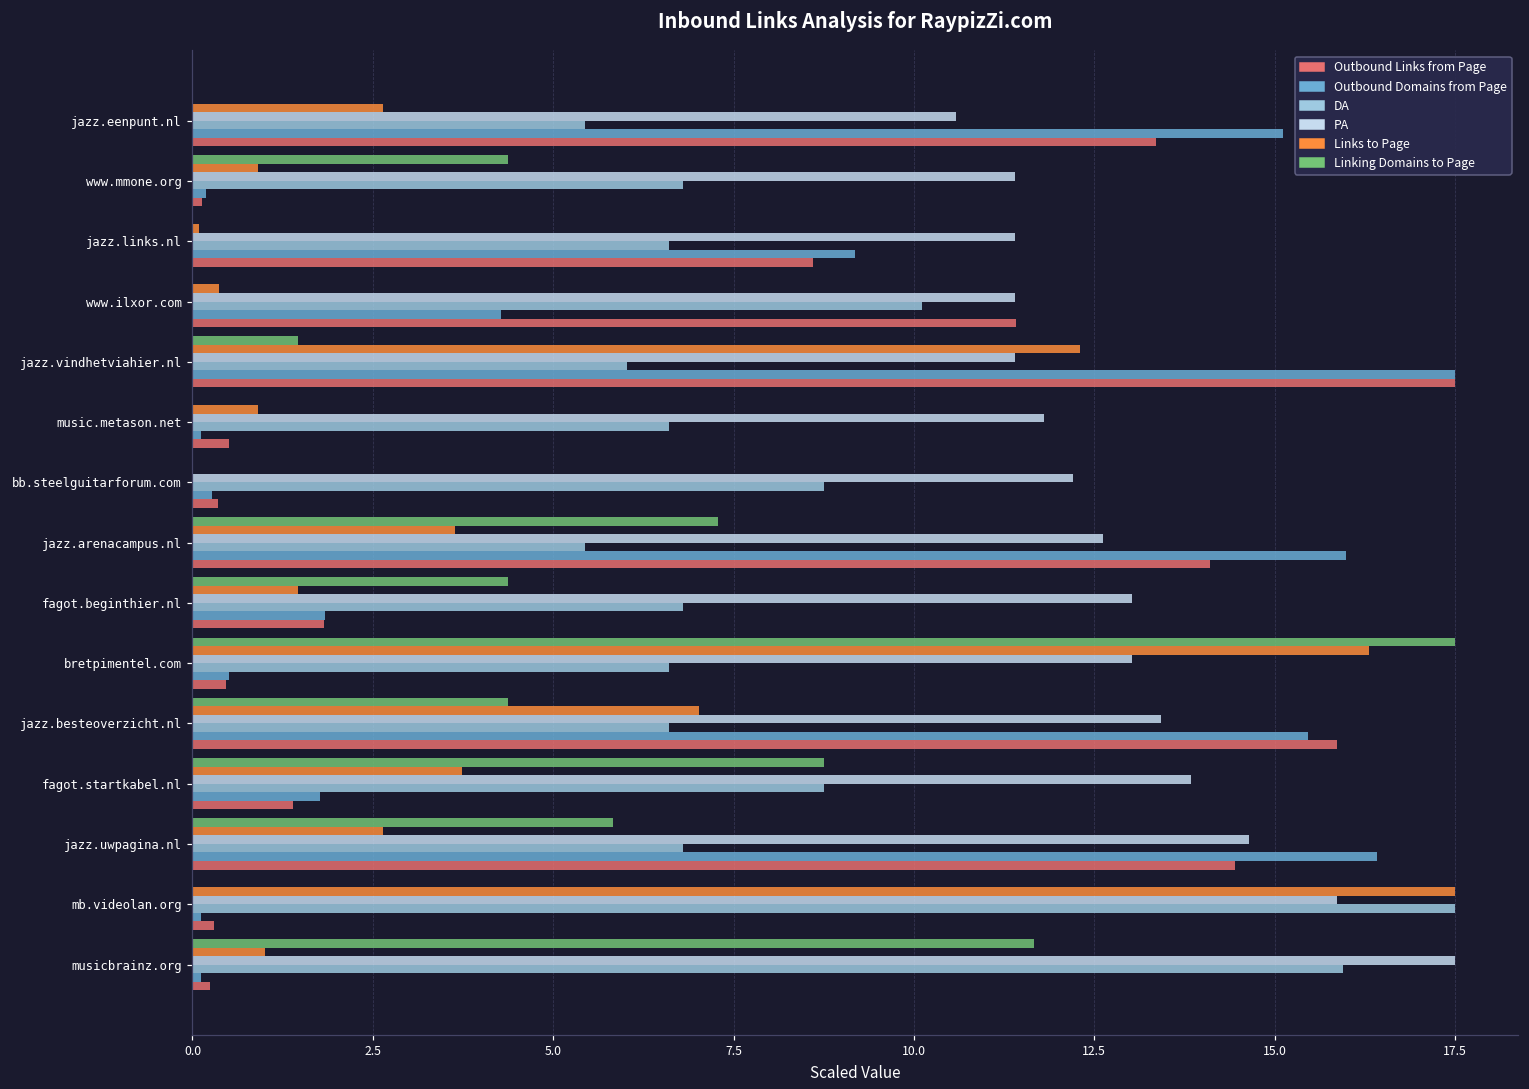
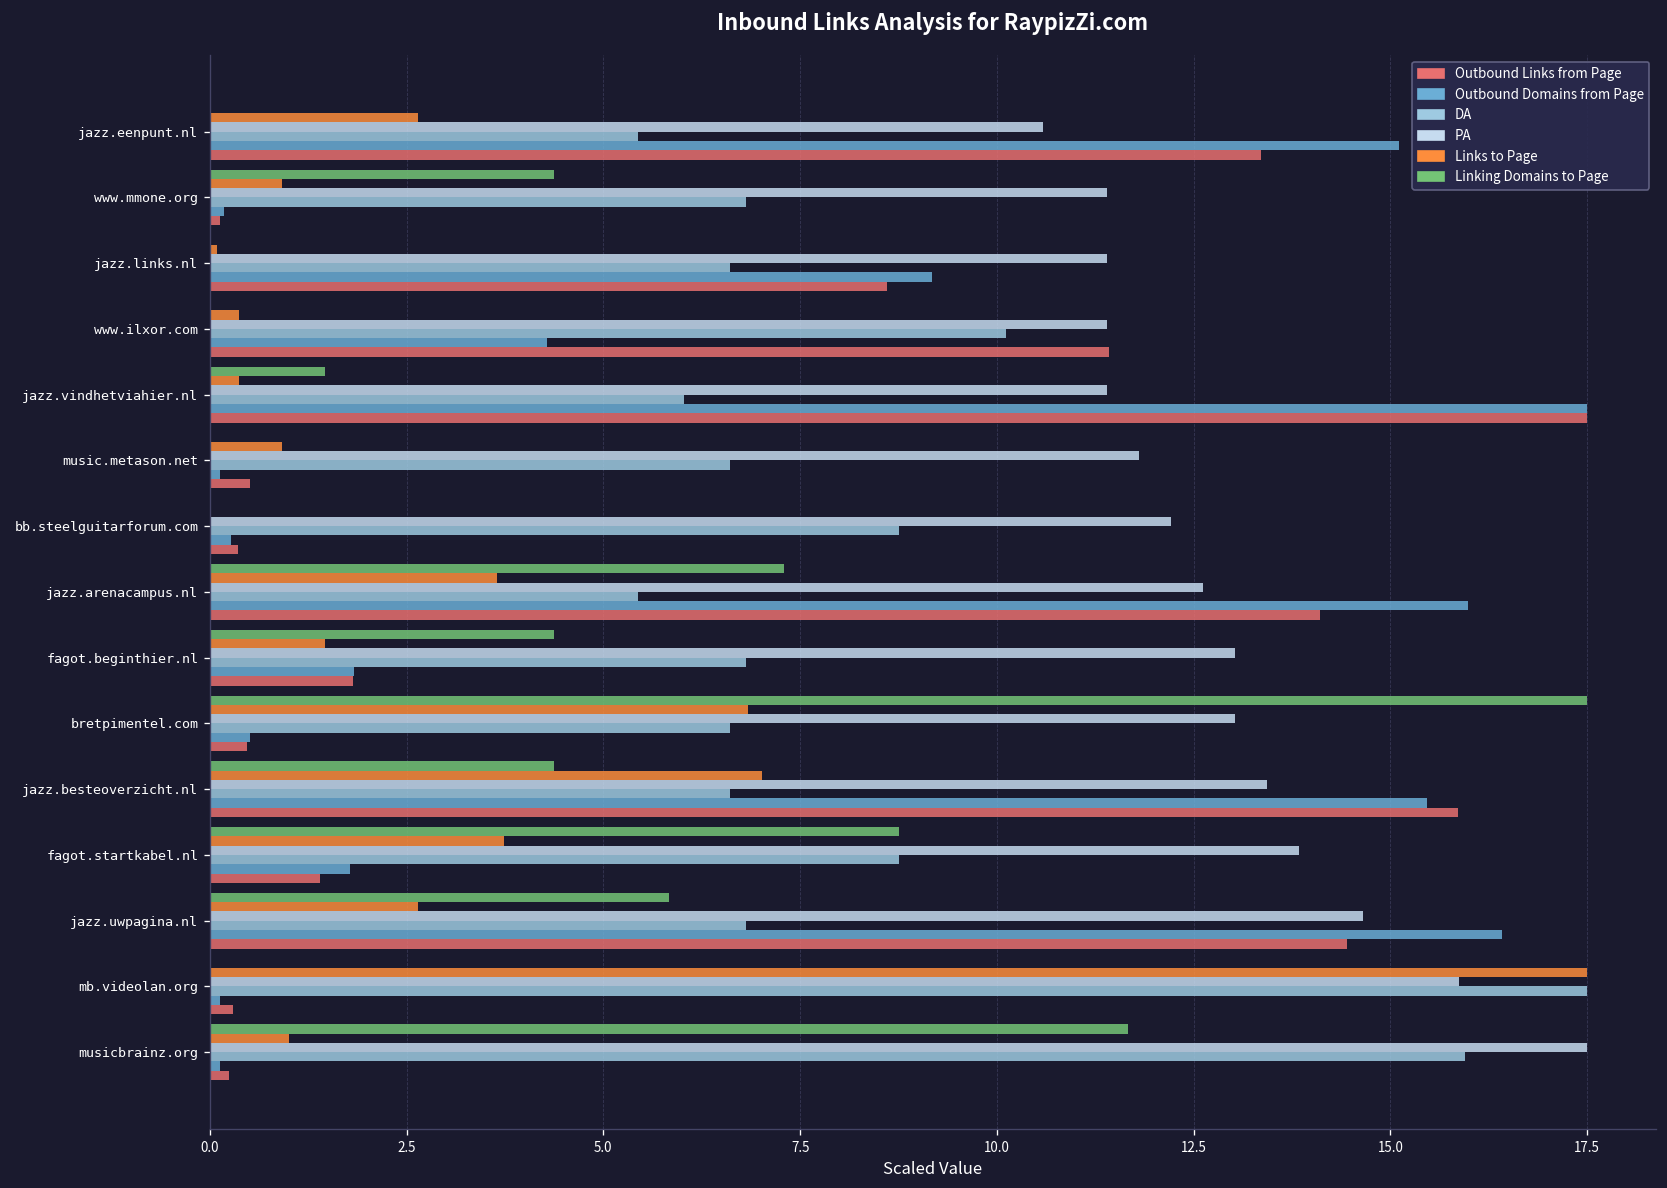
  {
    "Outbound Links from Page": {
      "jazz.eenpunt.nl": 13.4,
      "www.mmone.org": 0.1,
      "jazz.links.nl": 8.6,
      "www.ilxor.com": 11.4,
      "jazz.vindhetviahier.nl": 17.5,
      "music.metason.net": 0.5,
      "bb.steelguitarforum.com": 0.4,
      "jazz.arenacampus.nl": 14.1,
      "fagot.beginthier.nl": 1.8,
      "bretpimentel.com": 0.5,
      "jazz.besteoverzicht.nl": 15.9,
      "fagot.startkabel.nl": 1.4,
      "jazz.uwpagina.nl": 14.4,
      "mb.videolan.org": 0.3,
      "musicbrainz.org": 0.2
    },
    "Links to Page": {
      "jazz.eenpunt.nl": 2.6,
      "www.mmone.org": 0.9,
      "jazz.links.nl": 0.1,
      "www.ilxor.com": 0.4,
-     "jazz.vindhetviahier.nl": 12.3,
+     "jazz.vindhetviahier.nl": 0.4,
      "music.metason.net": 0.9,
      "bb.steelguitarforum.com": 0.0,
      "jazz.arenacampus.nl": 3.6,
      "fagot.beginthier.nl": 1.5,
-     "bretpimentel.com": 16.3,
+     "bretpimentel.com": 6.8,
      "jazz.besteoverzicht.nl": 7.0,
      "fagot.startkabel.nl": 3.7,
      "jazz.uwpagina.nl": 2.6,
      "mb.videolan.org": 17.5,
      "musicbrainz.org": 1.0
    },
    "Linking Domains to Page": {
      "jazz.eenpunt.nl": 0.0,
      "www.mmone.org": 4.4,
      "jazz.links.nl": 0.0,
      "www.ilxor.com": 0.0,
      "jazz.vindhetviahier.nl": 1.5,
      "music.metason.net": 0.0,
      "bb.steelguitarforum.com": 0.0,
      "jazz.arenacampus.nl": 7.3,
      "fagot.beginthier.nl": 4.4,
      "bretpimentel.com": 17.5,
      "jazz.besteoverzicht.nl": 4.4,
      "fagot.startkabel.nl": 8.8,
      "jazz.uwpagina.nl": 5.8,
      "mb.videolan.org": 0.0,
      "musicbrainz.org": 11.7
    }
  }
